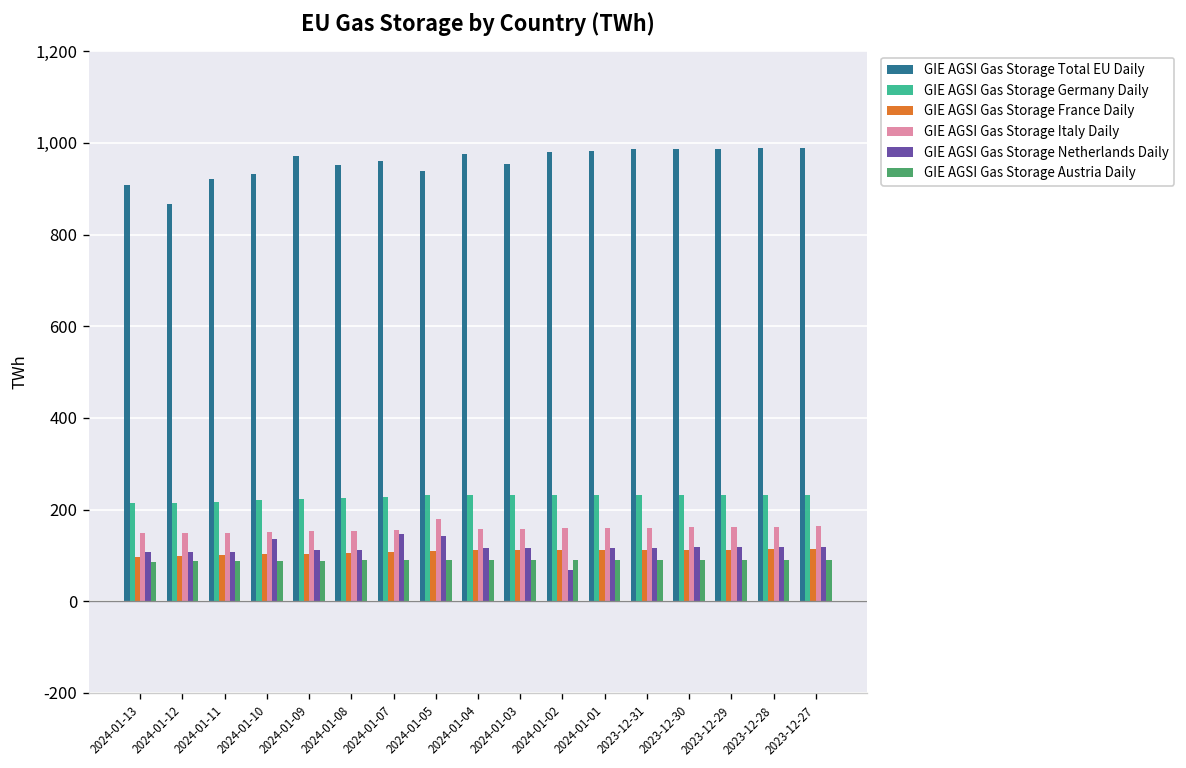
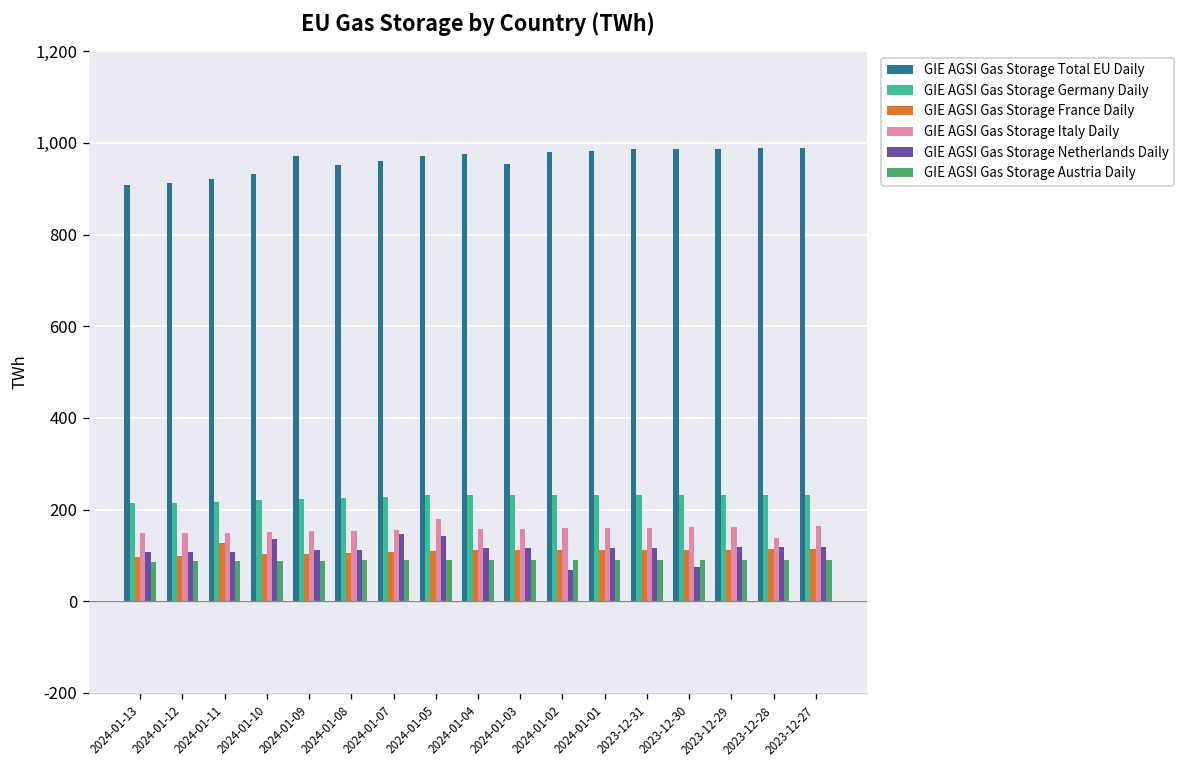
  {
    "GIE AGSI Gas Storage Total EU Daily": {
      "2024-01-13": 910,
-     "2024-01-12": 870,
+     "2024-01-12": 910,
      "2024-01-11": 920,
      "2024-01-10": 930,
      "2024-01-09": 970,
      "2024-01-08": 950,
      "2024-01-07": 960,
-     "2024-01-05": 940,
+     "2024-01-05": 970,
      "2024-01-04": 970,
      "2024-01-03": 950,
      "2024-01-02": 980,
      "2024-01-01": 980,
      "2023-12-31": 990,
      "2023-12-30": 990,
      "2023-12-29": 990,
      "2023-12-28": 990,
      "2023-12-27": 990
    },
    "GIE AGSI Gas Storage France Daily": {
      "2024-01-13": 100,
      "2024-01-12": 100,
-     "2024-01-11": 100,
+     "2024-01-11": 130,
      "2024-01-10": 100,
      "2024-01-09": 100,
      "2024-01-08": 110,
      "2024-01-07": 110,
      "2024-01-05": 110,
      "2024-01-04": 110,
      "2024-01-03": 110,
      "2024-01-02": 110,
      "2024-01-01": 110,
      "2023-12-31": 110,
      "2023-12-30": 110,
      "2023-12-29": 110,
      "2023-12-28": 110,
      "2023-12-27": 110
    },
    "GIE AGSI Gas Storage Italy Daily": {
      "2024-01-13": 150,
      "2024-01-12": 150,
      "2024-01-11": 150,
      "2024-01-10": 150,
      "2024-01-09": 150,
      "2024-01-08": 150,
      "2024-01-07": 150,
      "2024-01-05": 180,
      "2024-01-04": 160,
      "2024-01-03": 160,
      "2024-01-02": 160,
      "2024-01-01": 160,
      "2023-12-31": 160,
      "2023-12-30": 160,
      "2023-12-29": 160,
-     "2023-12-28": 160,
+     "2023-12-28": 140,
      "2023-12-27": 160
    },
    "GIE AGSI Gas Storage Netherlands Daily": {
      "2024-01-13": 110,
      "2024-01-12": 110,
      "2024-01-11": 110,
      "2024-01-10": 140,
      "2024-01-09": 110,
      "2024-01-08": 110,
      "2024-01-07": 150,
      "2024-01-05": 140,
      "2024-01-04": 120,
      "2024-01-03": 120,
      "2024-01-02": 70,
      "2024-01-01": 120,
      "2023-12-31": 120,
-     "2023-12-30": 120,
+     "2023-12-30": 80,
      "2023-12-29": 120,
      "2023-12-28": 120,
      "2023-12-27": 120
    }
  }
